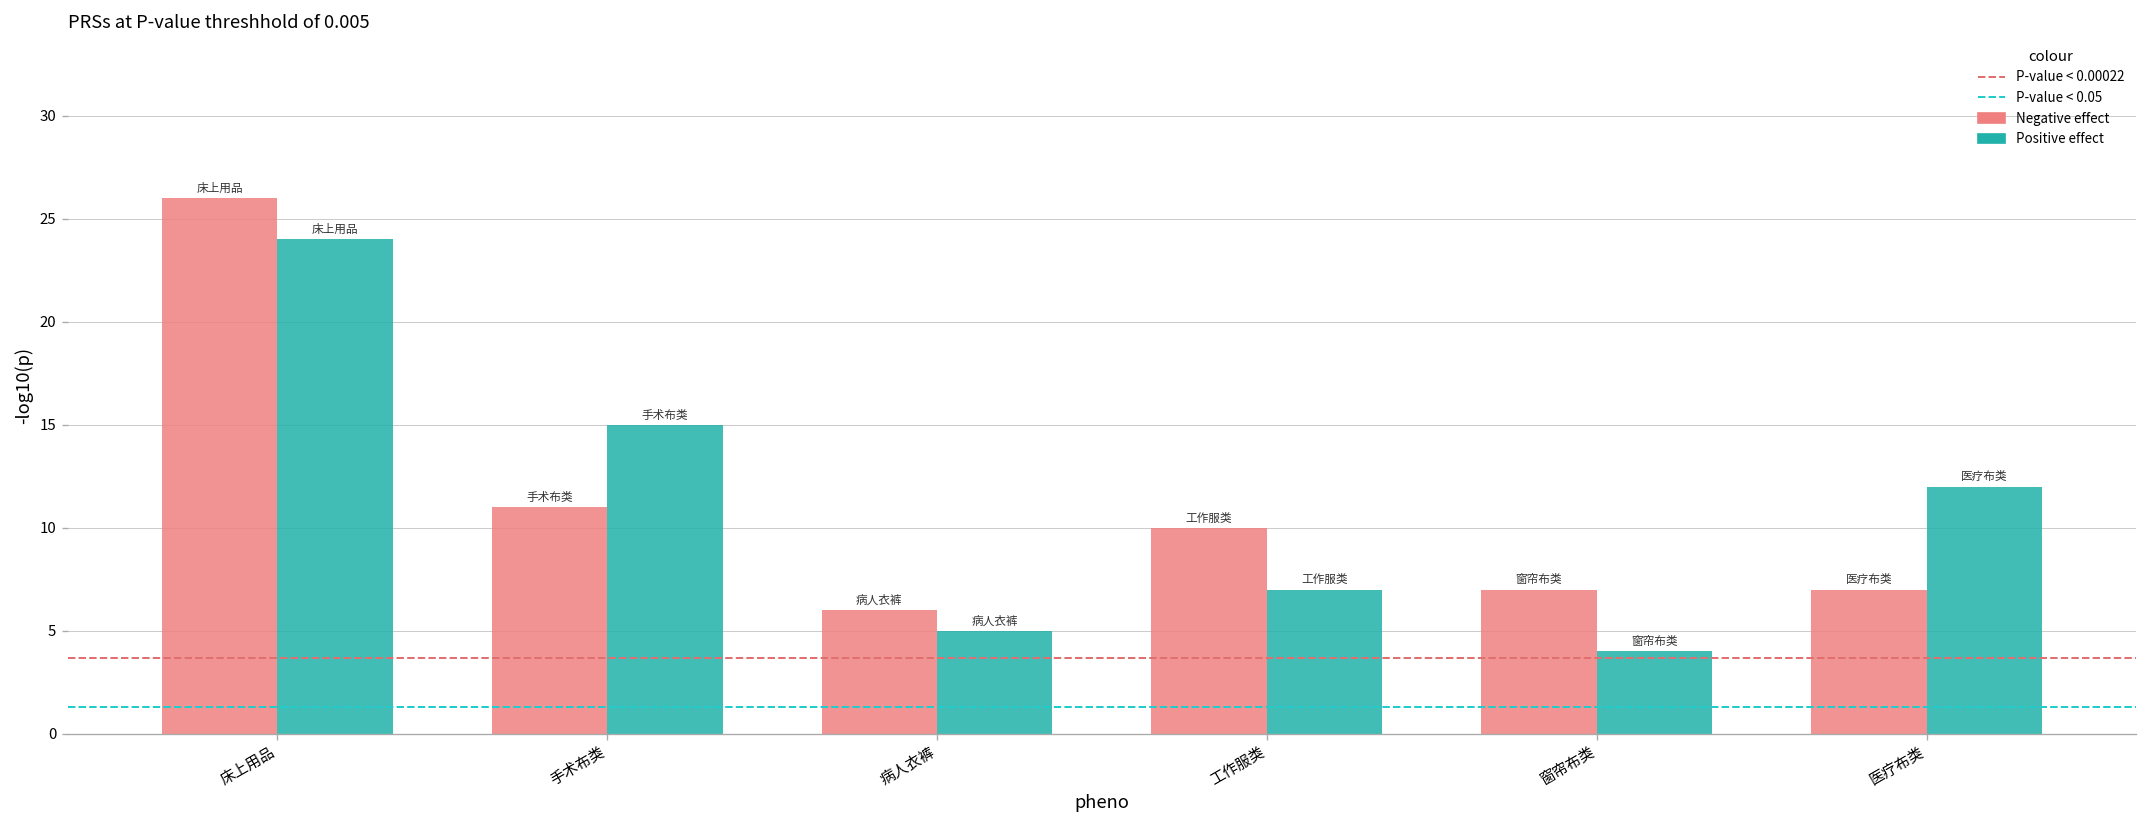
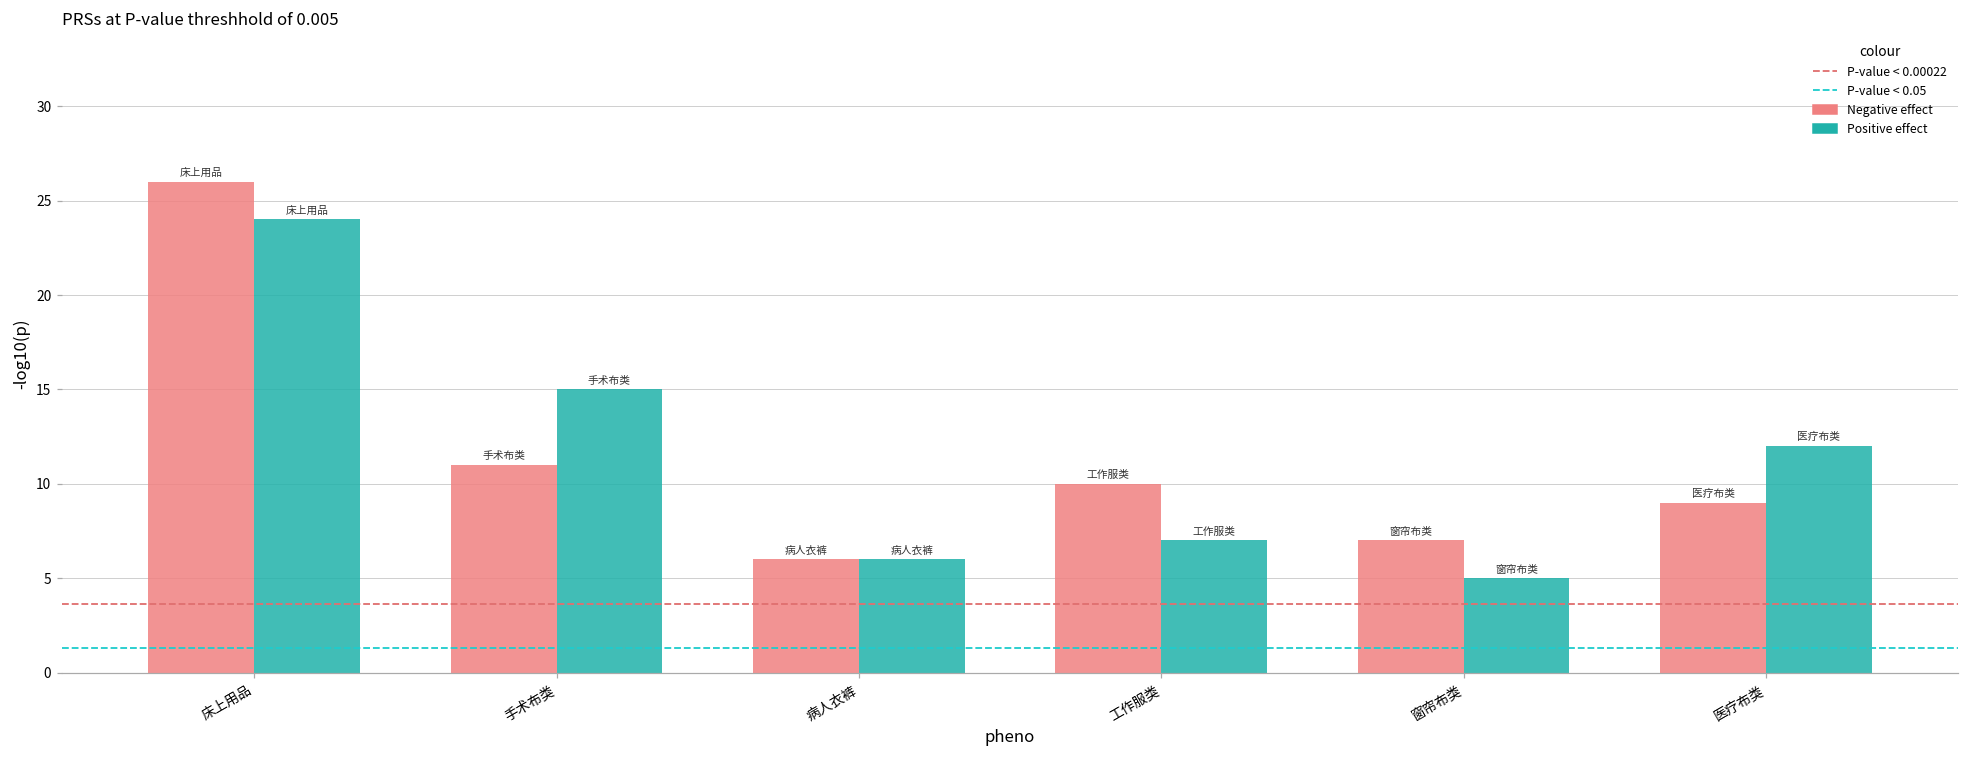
  {
    "Negative effect": {
      "床上用品": 26,
      "手术布类": 11,
      "病人衣裤": 6,
      "工作服类": 10,
      "窗帘布类": 7,
-     "医疗布类": 7
+     "医疗布类": 9
    },
    "Positive effect": {
      "床上用品": 24,
      "手术布类": 15,
-     "病人衣裤": 5,
+     "病人衣裤": 6,
      "工作服类": 7,
-     "窗帘布类": 4,
+     "窗帘布类": 5,
      "医疗布类": 12
    }
  }
